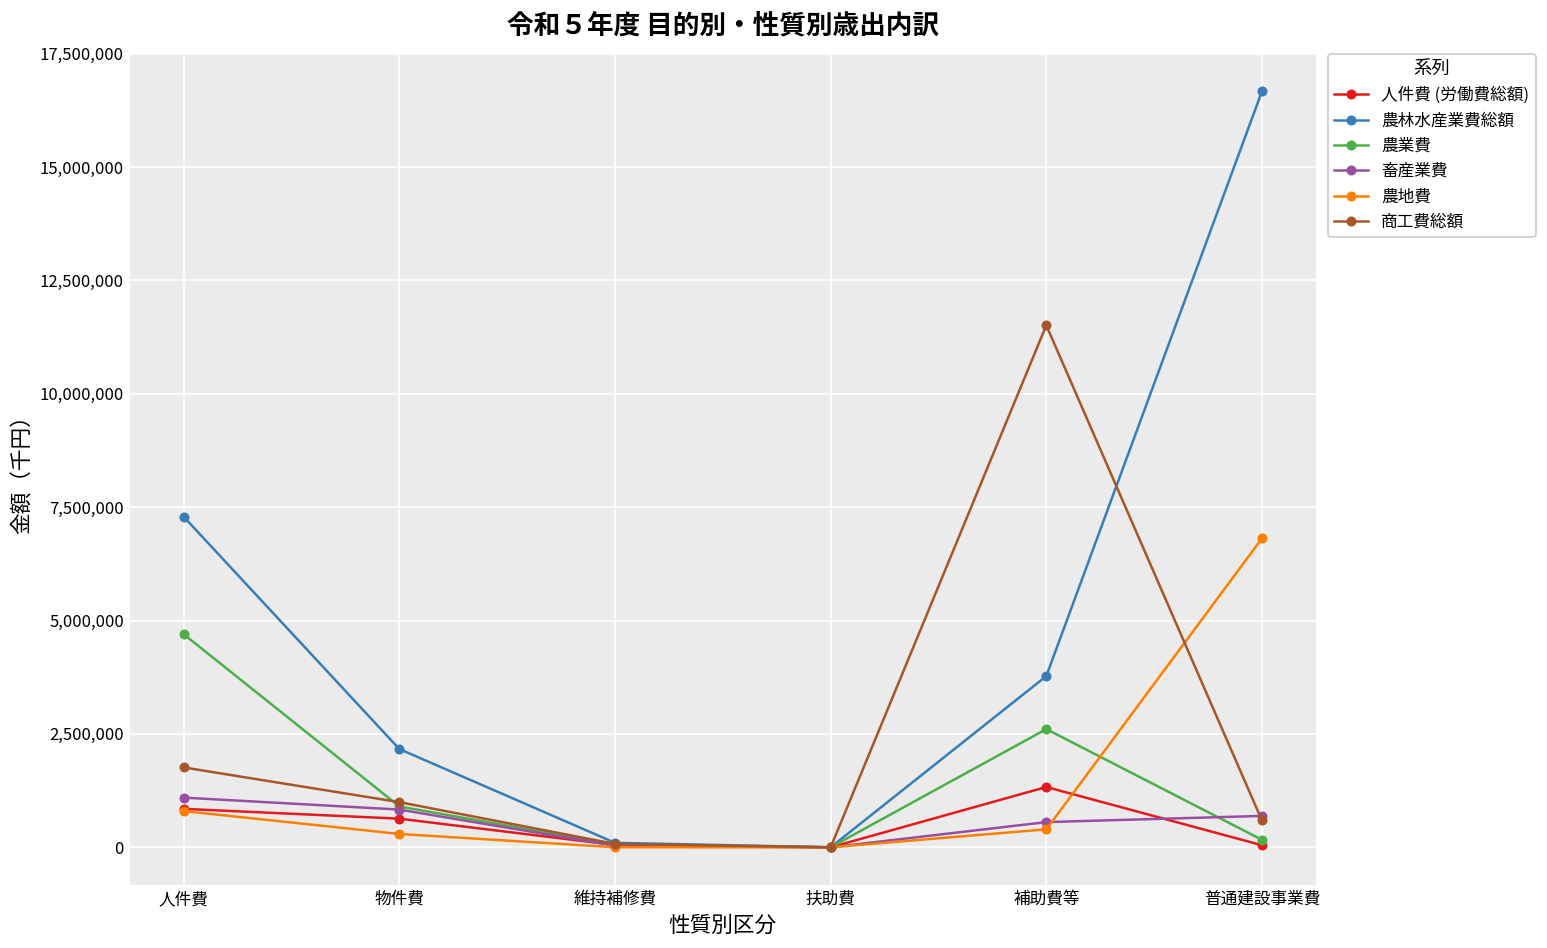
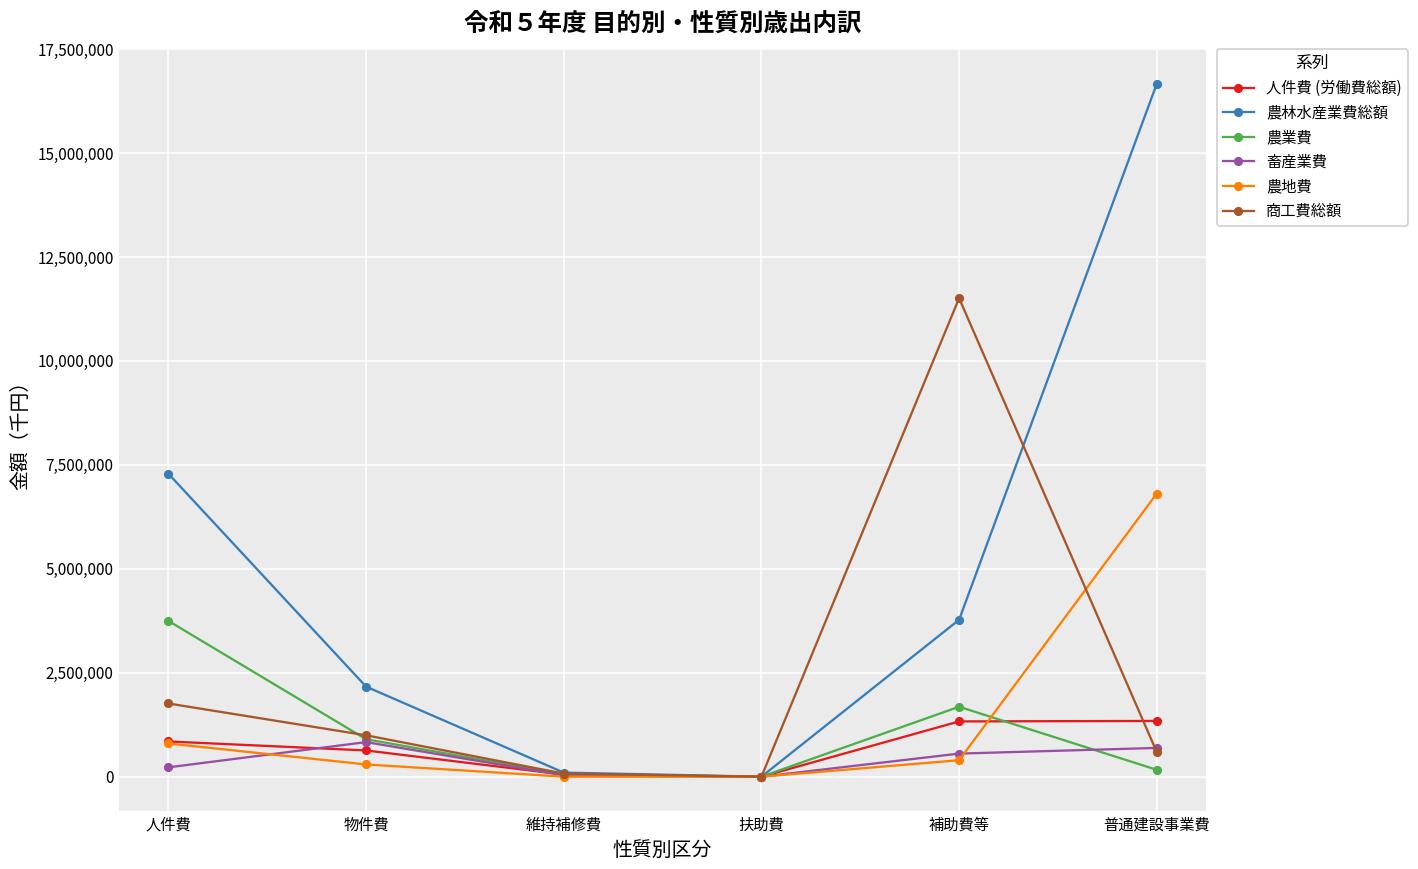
  {
    "人件費 (労働費総額)": {
      "物件費": "600,000",
      "補助費等": "1,300,000",
-     "普通建設事業費": "0"
+     "普通建設事業費": "1,300,000"
    },
    "農林水産業費総額": {
      "人件費": "7,300,000",
      "物件費": "2,200,000",
      "補助費等": "3,800,000",
      "普通建設事業費": "16,700,000"
    },
    "農業費": {
-     "人件費": "4,700,000",
+     "人件費": "3,700,000",
      "物件費": "900,000",
-     "補助費等": "2,600,000",
+     "補助費等": "1,700,000",
      "普通建設事業費": "200,000"
    },
    "畜産業費": {
-     "人件費": "1,100,000",
+     "人件費": "200,000",
      "物件費": "800,000",
      "補助費等": "600,000",
      "普通建設事業費": "700,000"
    },
    "農地費": {
      "物件費": "300,000",
      "補助費等": "400,000",
      "普通建設事業費": "6,800,000"
    },
    "商工費総額": {
      "人件費": "1,800,000",
      "物件費": "1,000,000",
      "補助費等": "11,500,000",
      "普通建設事業費": "600,000"
    }
  }
